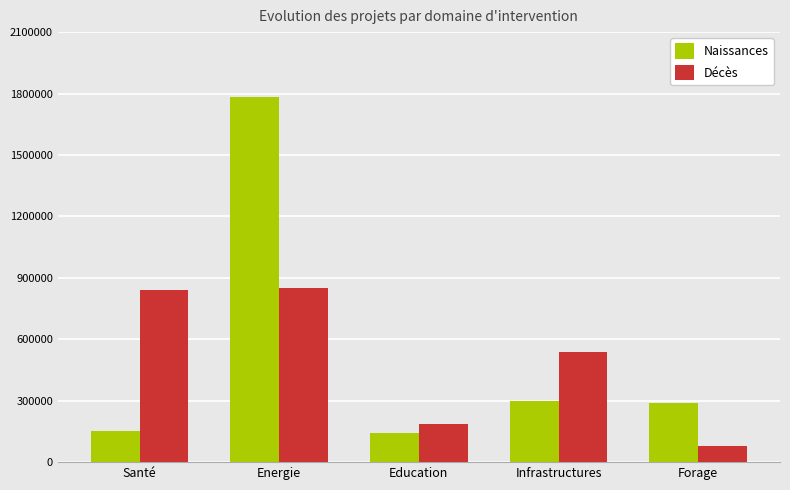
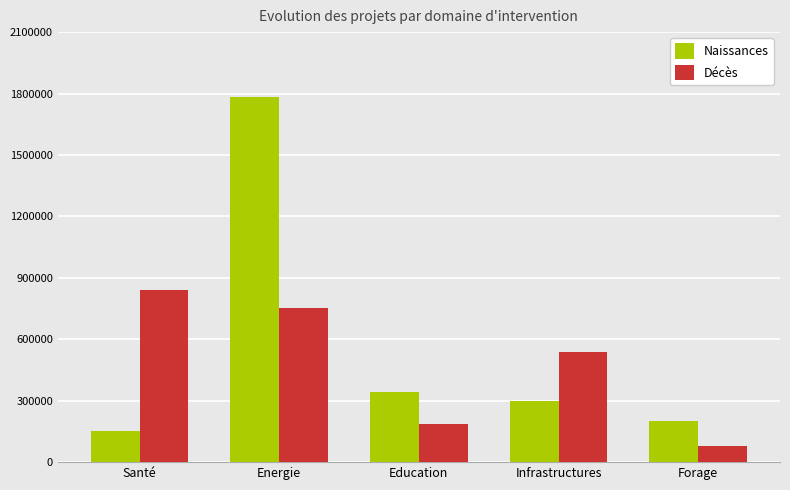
  {
    "Naissances": {
      "Santé": 150000,
      "Energie": 1780000,
-     "Education": 140000,
+     "Education": 340000,
      "Infrastructures": 300000,
-     "Forage": 290000
+     "Forage": 200000
    },
    "Décès": {
      "Santé": 840000,
-     "Energie": 850000,
+     "Energie": 750000,
      "Education": 180000,
      "Infrastructures": 540000,
      "Forage": 80000
    }
  }
